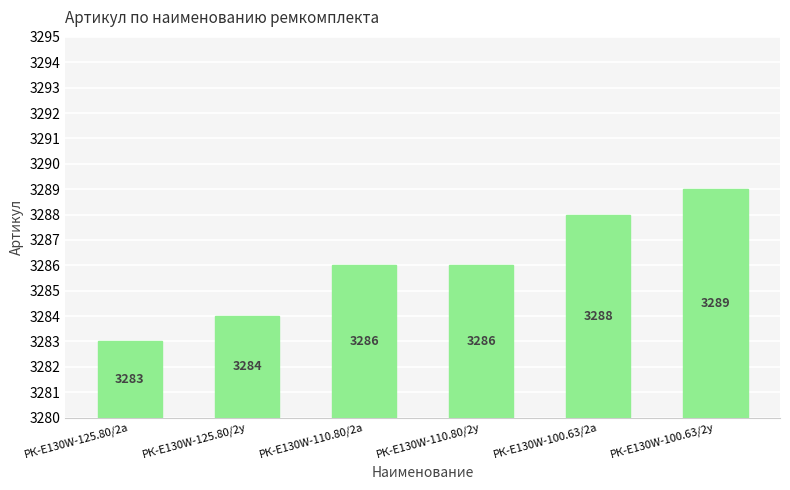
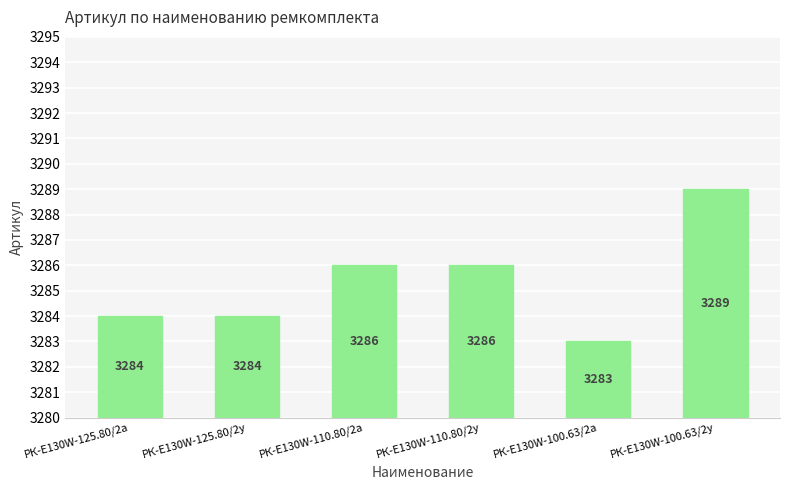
  {
-   "РК-E130W-125.80/2а": 3283,
+   "РК-E130W-125.80/2а": 3284,
    "РК-E130W-125.80/2у": 3284,
    "РК-E130W-110.80/2а": 3286,
    "РК-E130W-110.80/2у": 3286,
-   "РК-E130W-100.63/2а": 3288,
+   "РК-E130W-100.63/2а": 3283,
    "РК-E130W-100.63/2у": 3289
  }
